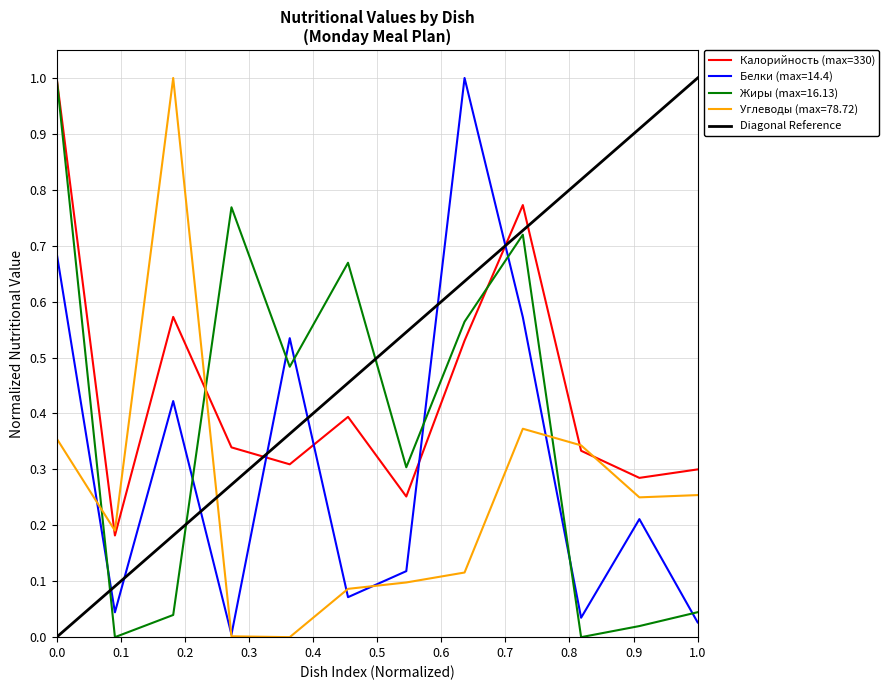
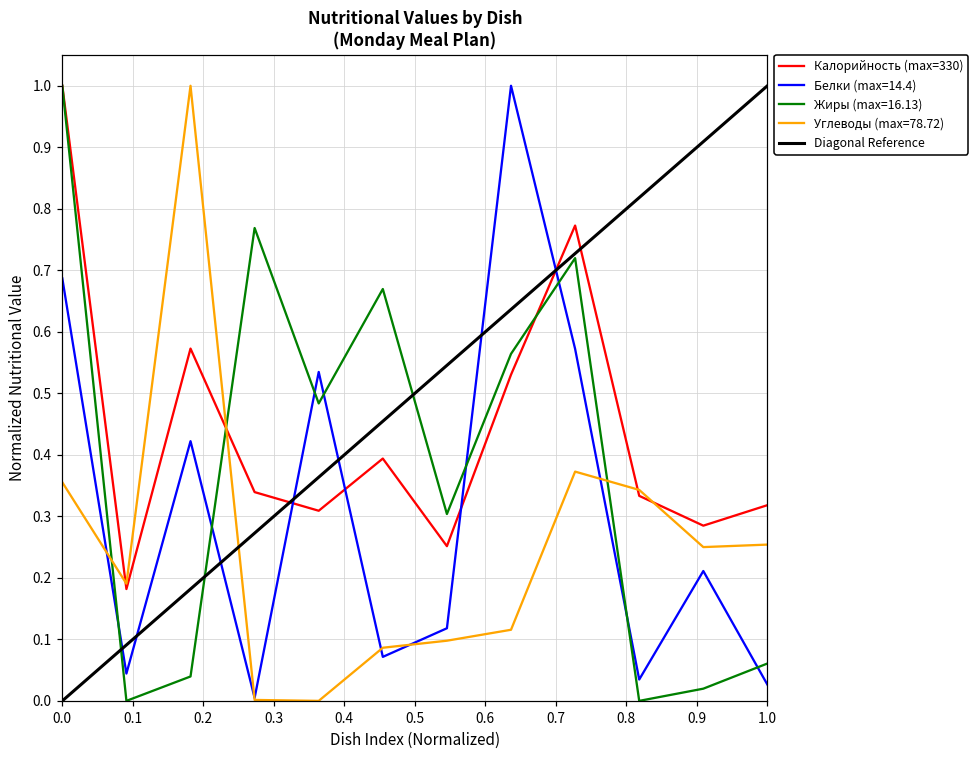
  {
    "Калорийность (max=330)": {
-     "1.0": 0.30
+     "1.0": 0.32
    },
    "Белки (max=14.4)": {
      "0.0": 0.69,
      "1.0": 0.03
    },
    "Жиры (max=16.13)": {
-     "1.0": 0.04
+     "1.0": 0.06
    },
    "Углеводы (max=78.72)": {
      "0.0": 0.36,
      "1.0": 0.25
    },
    "Diagonal Reference": {
      "0.0": 0.00,
      "1.0": 1.00
    }
  }
